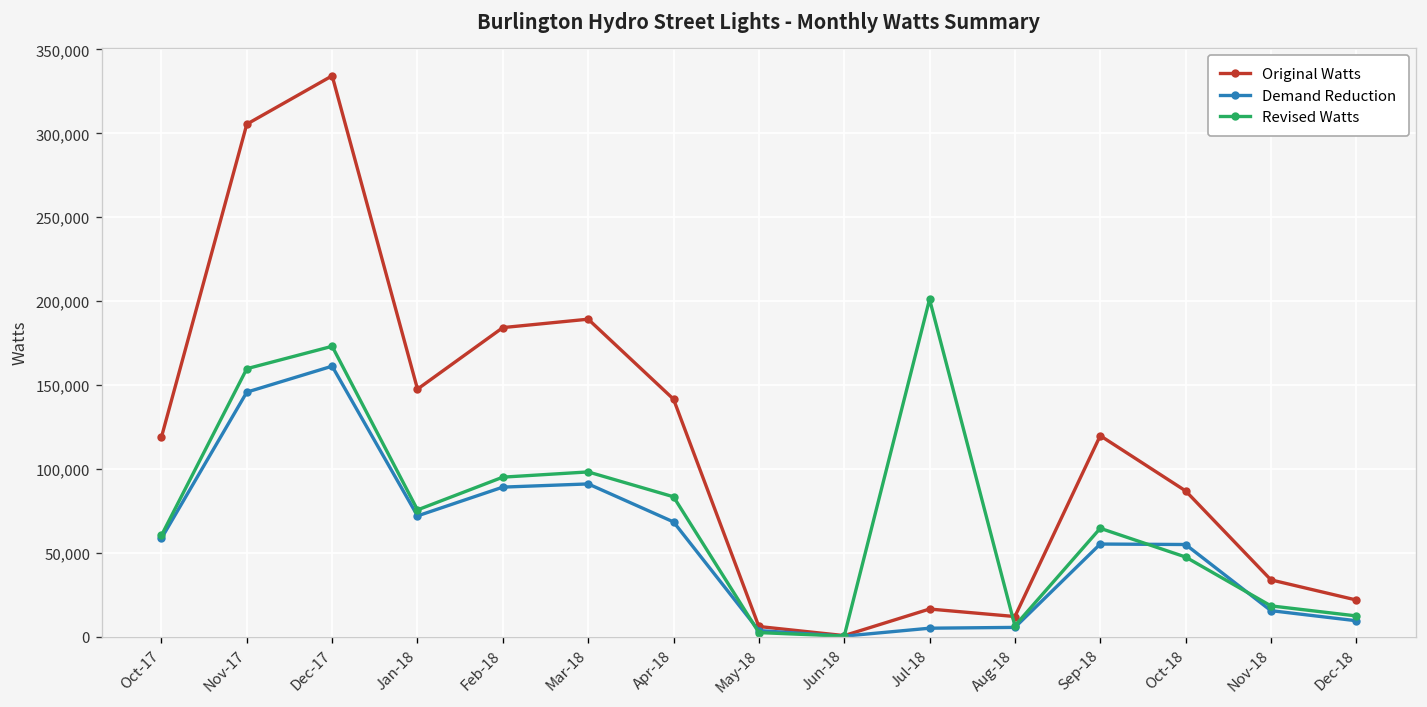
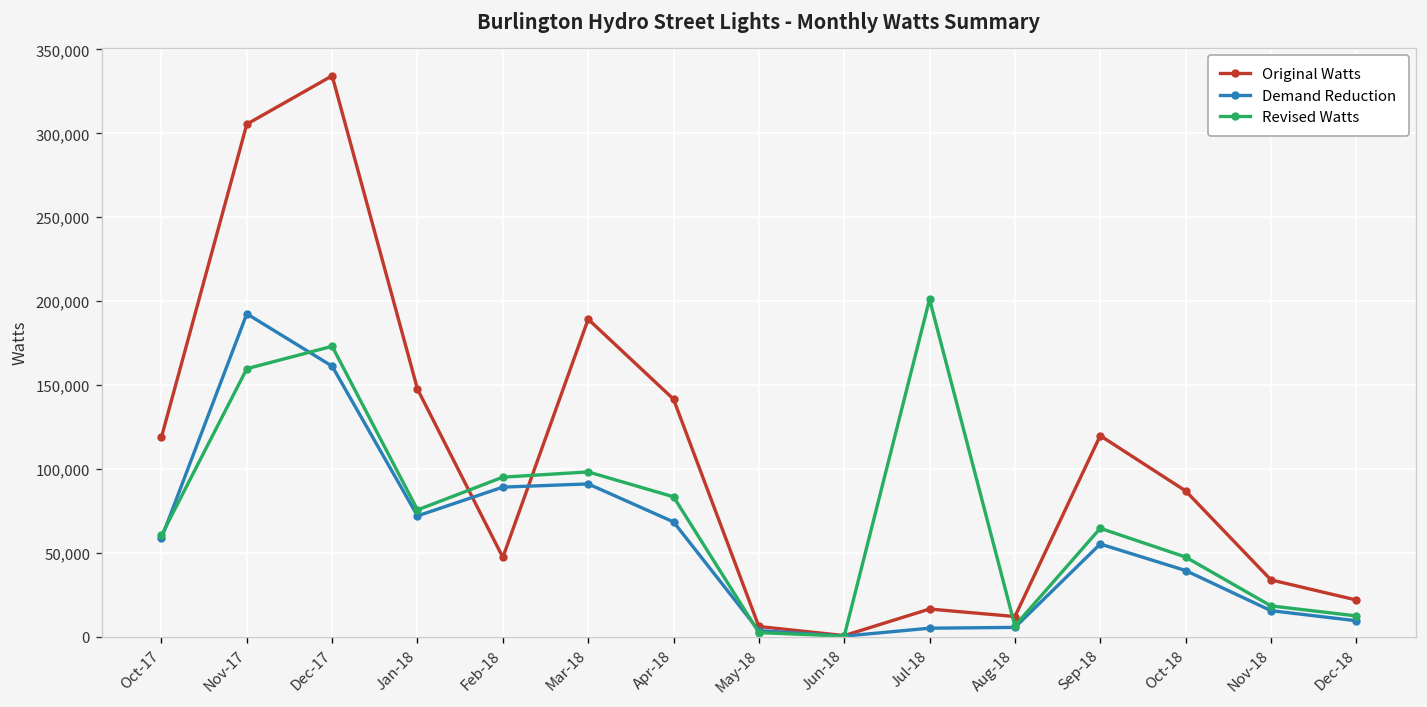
  {
    "Original Watts": {
      "Oct-17": "119,000",
      "Nov-17": "305,000",
      "Dec-17": "334,000",
      "Jan-18": "148,000",
-     "Feb-18": "184,000",
+     "Feb-18": "47,000",
      "Mar-18": "189,000",
      "Apr-18": "142,000",
      "May-18": "6,000",
      "Jul-18": "16,000",
      "Aug-18": "12,000",
      "Sep-18": "120,000",
      "Oct-18": "87,000",
      "Nov-18": "34,000",
      "Dec-18": "22,000"
    },
    "Demand Reduction": {
-     "Nov-17": "146,000",
+     "Nov-17": "192,000",
      "Dec-17": "161,000",
      "Jan-18": "72,000",
      "Feb-18": "89,000",
      "Mar-18": "91,000",
      "Apr-18": "68,000",
      "Jul-18": "5,000",
      "Sep-18": "55,000",
-     "Oct-18": "55,000",
+     "Oct-18": "39,000",
      "Nov-18": "16,000",
      "Dec-18": "9,000"
    },
    "Revised Watts": {
      "Nov-17": "160,000",
      "Dec-17": "173,000",
      "Jan-18": "76,000",
      "Feb-18": "95,000",
      "Mar-18": "98,000",
      "Apr-18": "83,000",
      "Jul-18": "201,000",
      "Sep-18": "65,000",
      "Oct-18": "47,000",
      "Nov-18": "18,000",
      "Dec-18": "12,000"
    }
  }
